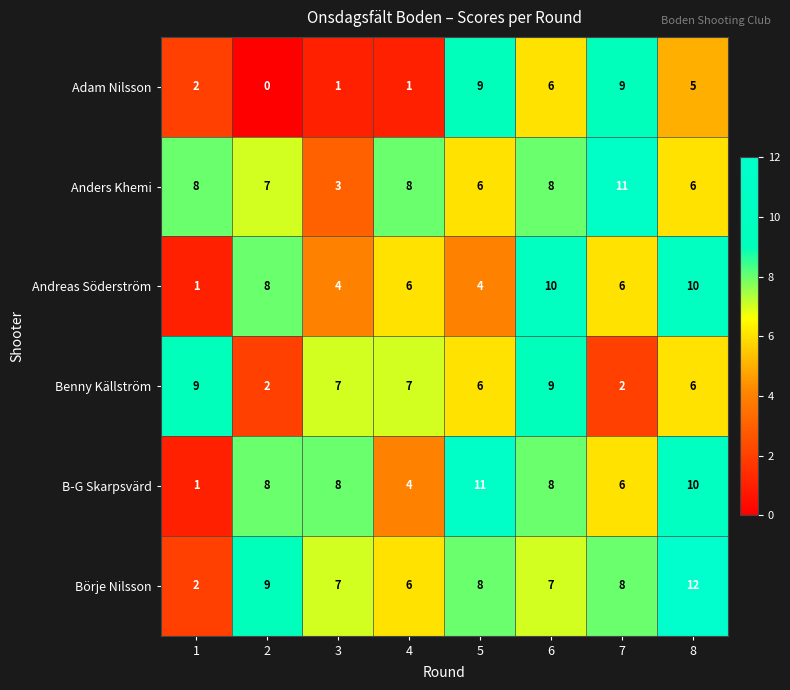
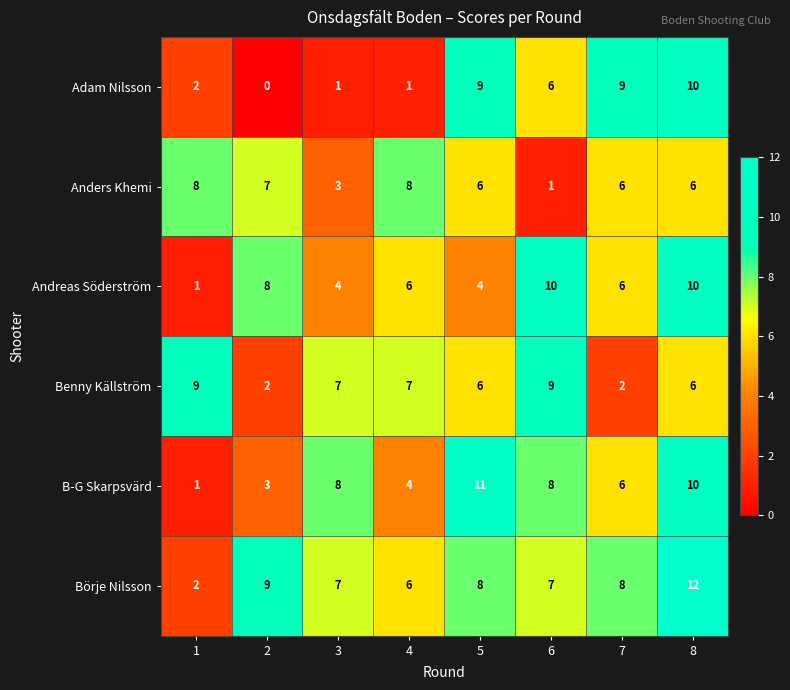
  {
    "Adam Nilsson": {
      "1": 2,
      "2": 0,
      "3": 1,
      "4": 1,
      "5": 9,
      "6": 6,
      "7": 9,
-     "8": 5
+     "8": 10
    },
    "Anders Khemi": {
      "1": 8,
      "2": 7,
      "3": 3,
      "4": 8,
      "5": 6,
-     "6": 8,
-     "7": 11,
+     "6": 1,
+     "7": 6,
      "8": 6
    },
    "Andreas Söderström": {
      "1": 1,
      "2": 8,
      "3": 4,
      "4": 6,
      "5": 4,
      "6": 10,
      "7": 6,
      "8": 10
    },
    "Benny Källström": {
      "1": 9,
      "2": 2,
      "3": 7,
      "4": 7,
      "5": 6,
      "6": 9,
      "7": 2,
      "8": 6
    },
    "B-G Skarpsvärd": {
      "1": 1,
-     "2": 8,
+     "2": 3,
      "3": 8,
      "4": 4,
      "5": 11,
      "6": 8,
      "7": 6,
      "8": 10
    },
    "Börje Nilsson": {
      "1": 2,
      "2": 9,
      "3": 7,
      "4": 6,
      "5": 8,
      "6": 7,
      "7": 8,
      "8": 12
    }
  }
